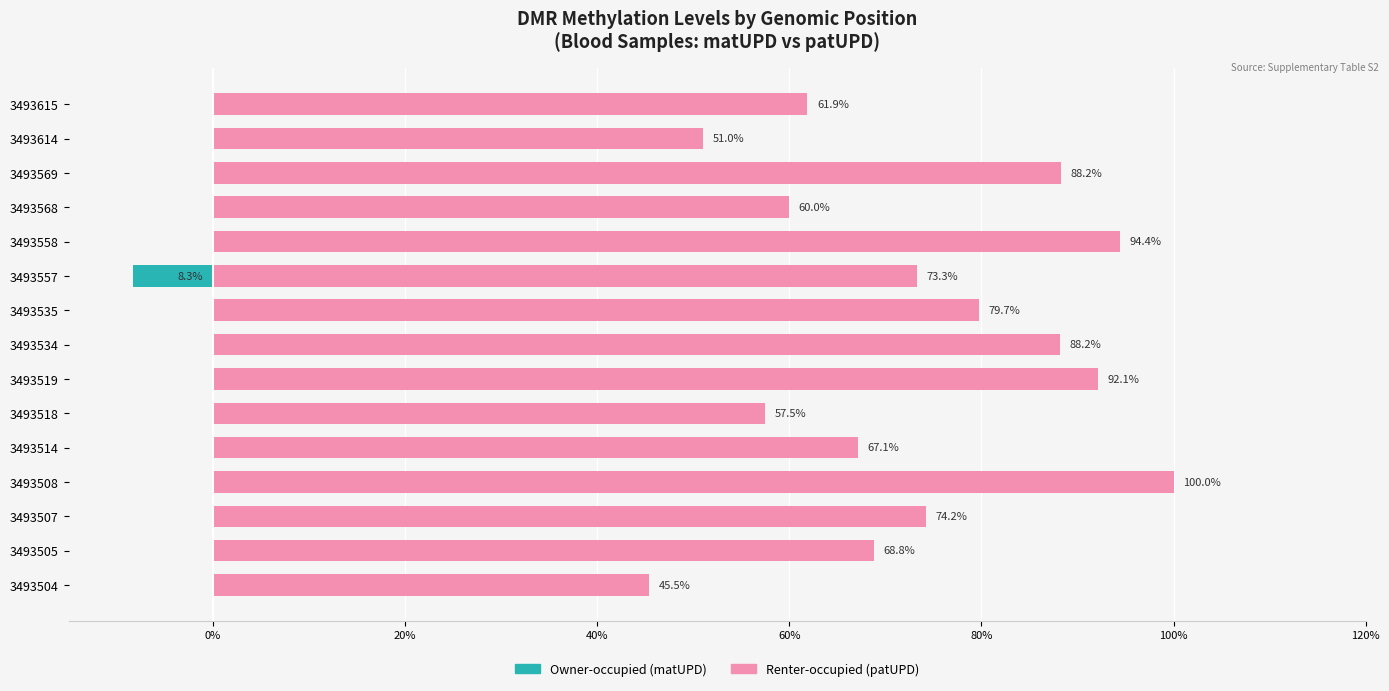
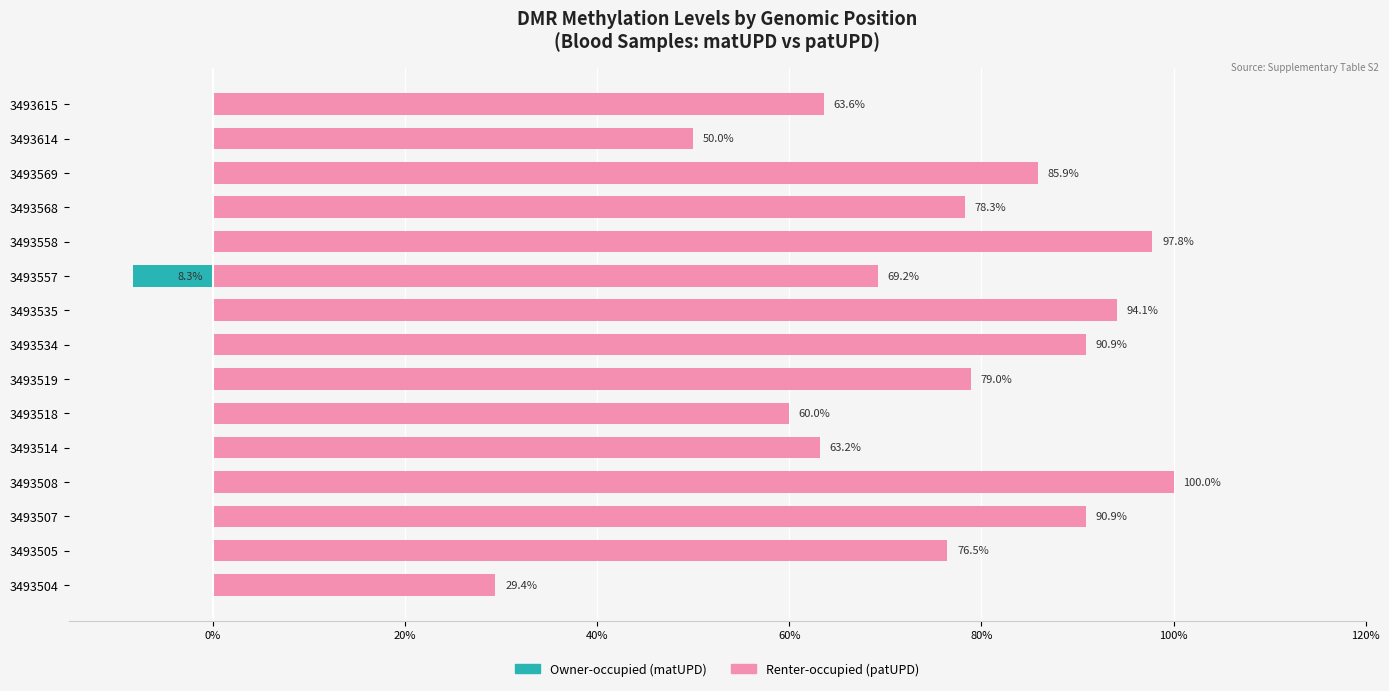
  {
    "Owner-occupied (matUPD)": {
      "3493615": "0%",
      "3493614": "0%",
      "3493569": "0%",
      "3493568": "0%",
      "3493558": "0%",
      "3493535": "0%",
      "3493534": "0%",
      "3493519": "0%",
      "3493518": "0%",
      "3493514": "0%",
      "3493508": "0%",
      "3493507": "0%",
      "3493505": "0%",
      "3493504": "0%"
    },
    "Renter-occupied (patUPD)": {
-     "3493615": "61.9%",
-     "3493614": "51.0%",
-     "3493569": "88.2%",
-     "3493568": "60.0%",
-     "3493558": "94.4%",
-     "3493557": "73.3%",
-     "3493535": "79.7%",
-     "3493534": "88.2%",
-     "3493519": "92.1%",
-     "3493518": "57.5%",
-     "3493514": "67.1%",
+     "3493615": "63.6%",
+     "3493614": "50.0%",
+     "3493569": "85.9%",
+     "3493568": "78.3%",
+     "3493558": "97.8%",
+     "3493557": "69.2%",
+     "3493535": "94.1%",
+     "3493534": "90.9%",
+     "3493519": "79.0%",
+     "3493518": "60.0%",
+     "3493514": "63.2%",
      "3493508": "100.0%",
-     "3493507": "74.2%",
-     "3493505": "68.8%",
-     "3493504": "45.5%"
+     "3493507": "90.9%",
+     "3493505": "76.5%",
+     "3493504": "29.4%"
    }
  }
